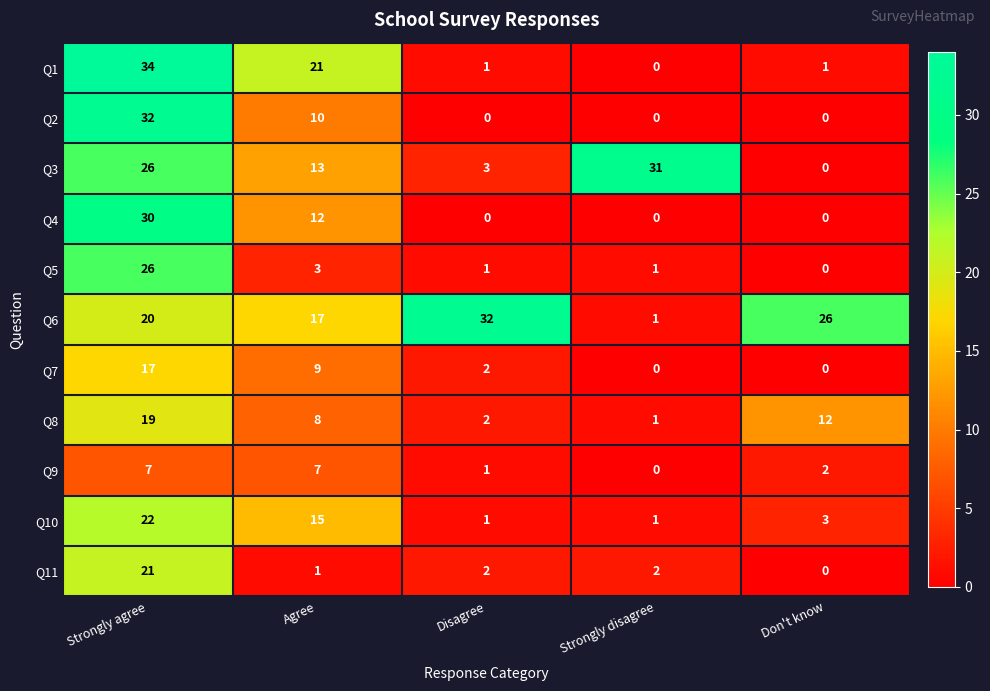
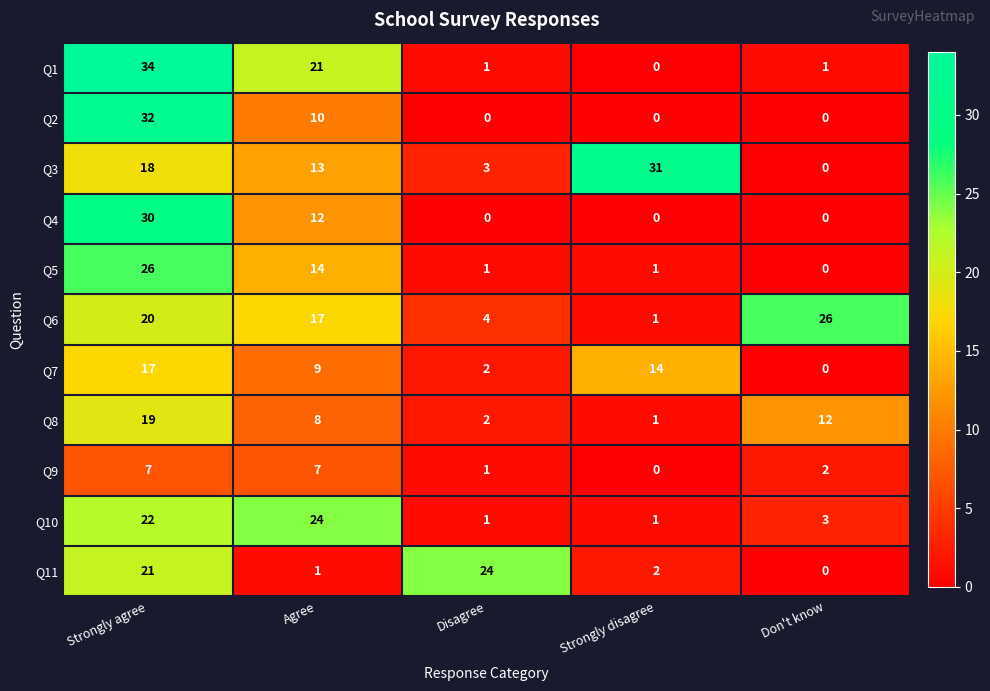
  {
    "Q1": {
      "Strongly agree": 34,
      "Agree": 21,
      "Disagree": 1,
      "Strongly disagree": 0,
      "Don't know": 1
    },
    "Q2": {
      "Strongly agree": 32,
      "Agree": 10,
      "Disagree": 0,
      "Strongly disagree": 0,
      "Don't know": 0
    },
    "Q3": {
-     "Strongly agree": 26,
+     "Strongly agree": 18,
      "Agree": 13,
      "Disagree": 3,
      "Strongly disagree": 31,
      "Don't know": 0
    },
    "Q4": {
      "Strongly agree": 30,
      "Agree": 12,
      "Disagree": 0,
      "Strongly disagree": 0,
      "Don't know": 0
    },
    "Q5": {
      "Strongly agree": 26,
-     "Agree": 3,
+     "Agree": 14,
      "Disagree": 1,
      "Strongly disagree": 1,
      "Don't know": 0
    },
    "Q6": {
      "Strongly agree": 20,
      "Agree": 17,
-     "Disagree": 32,
+     "Disagree": 4,
      "Strongly disagree": 1,
      "Don't know": 26
    },
    "Q7": {
      "Strongly agree": 17,
      "Agree": 9,
      "Disagree": 2,
-     "Strongly disagree": 0,
+     "Strongly disagree": 14,
      "Don't know": 0
    },
    "Q8": {
      "Strongly agree": 19,
      "Agree": 8,
      "Disagree": 2,
      "Strongly disagree": 1,
      "Don't know": 12
    },
    "Q9": {
      "Strongly agree": 7,
      "Agree": 7,
      "Disagree": 1,
      "Strongly disagree": 0,
      "Don't know": 2
    },
    "Q10": {
      "Strongly agree": 22,
-     "Agree": 15,
+     "Agree": 24,
      "Disagree": 1,
      "Strongly disagree": 1,
      "Don't know": 3
    },
    "Q11": {
      "Strongly agree": 21,
      "Agree": 1,
-     "Disagree": 2,
+     "Disagree": 24,
      "Strongly disagree": 2,
      "Don't know": 0
    }
  }
